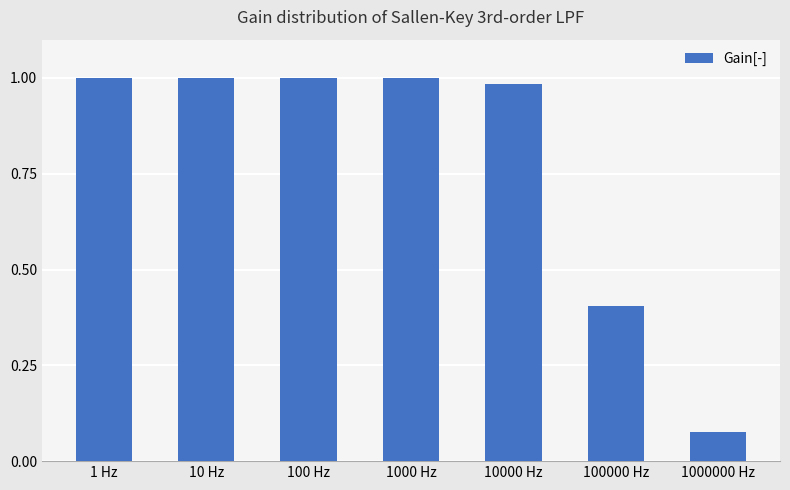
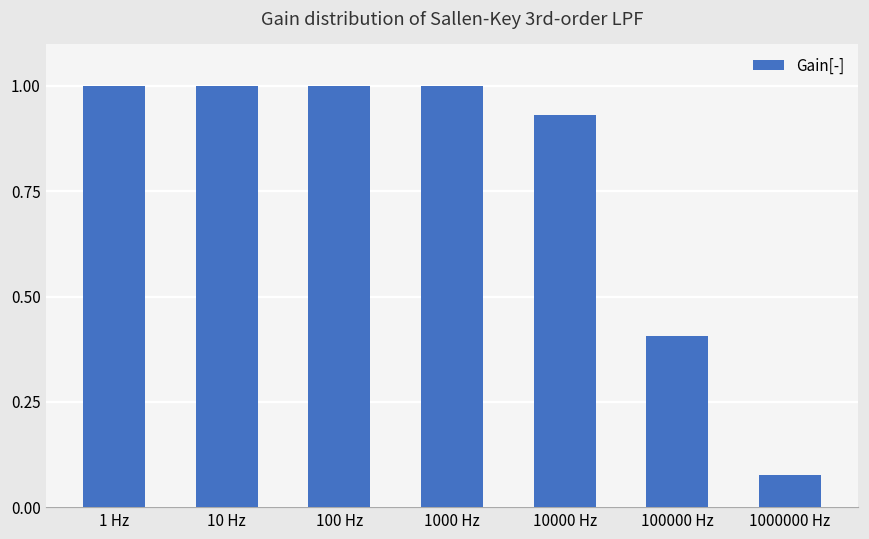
  {
    "1 Hz": 1.00,
    "10 Hz": 1.00,
    "100 Hz": 1.00,
    "1000 Hz": 1.00,
-   "10000 Hz": 0.98,
+   "10000 Hz": 0.93,
    "100000 Hz": 0.41,
    "1000000 Hz": 0.08
  }
